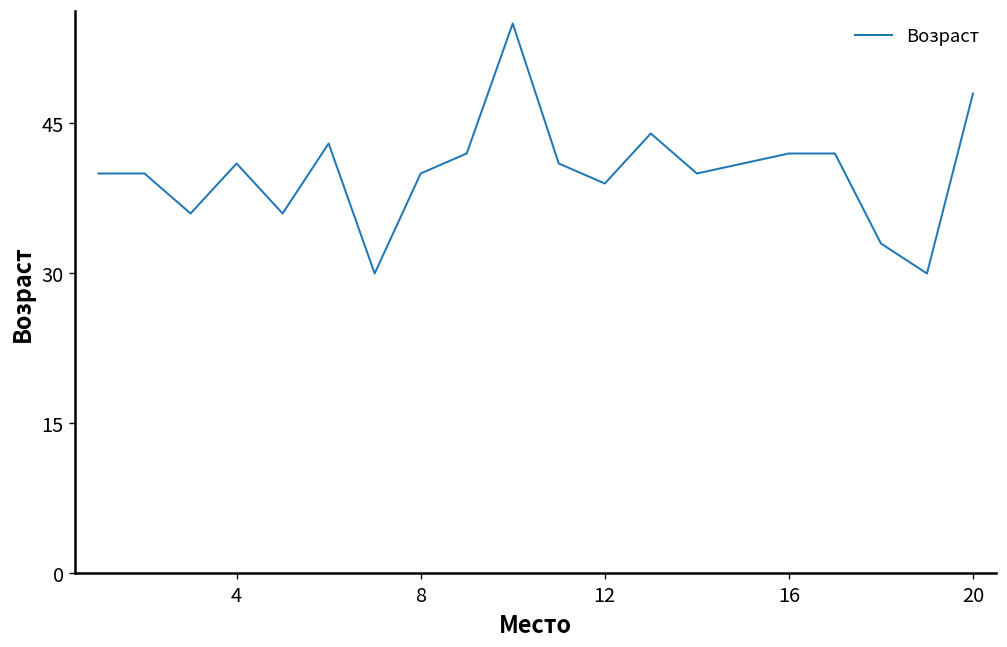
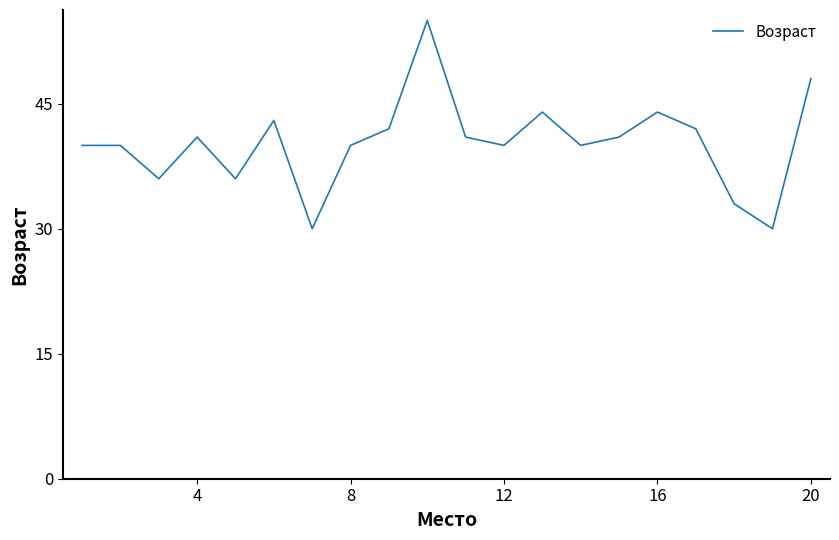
  {
    "4": 41,
    "8": 40,
-   "12": 39,
-   "16": 42,
+   "12": 40,
+   "16": 44,
    "20": 48
  }
